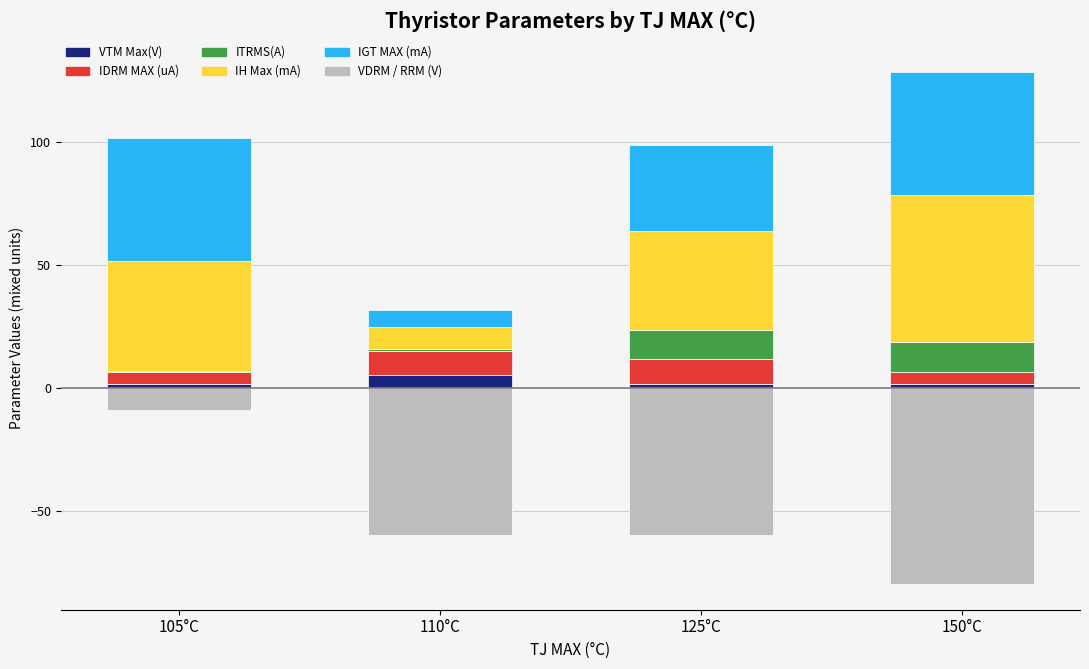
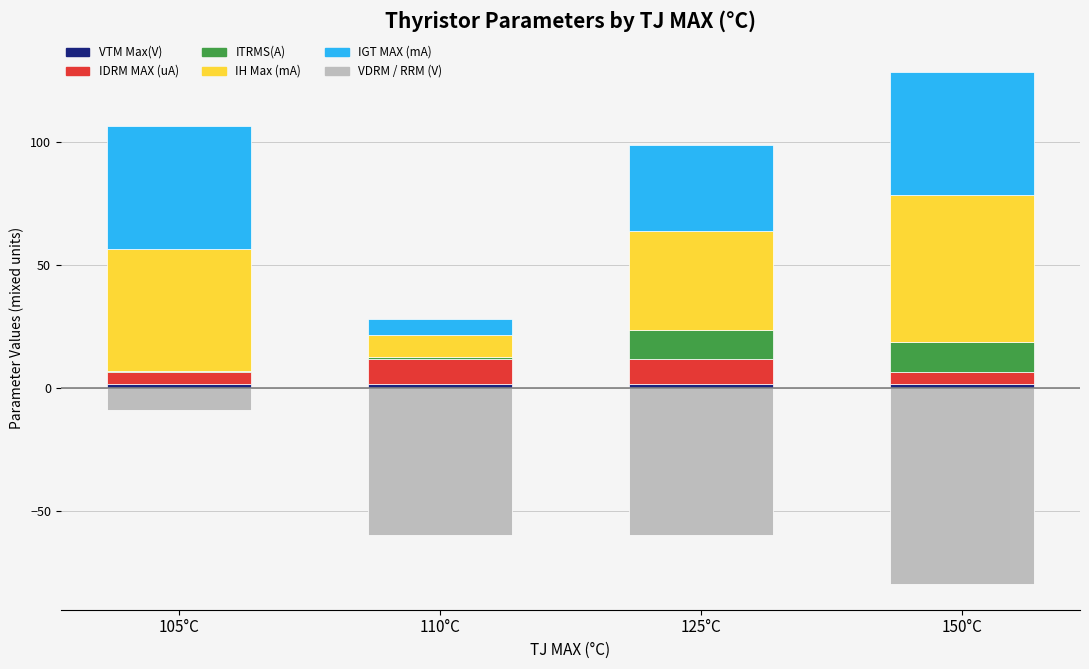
  {
    "VTM Max(V)": {
      "105°C": 2,
-     "110°C": 5,
+     "110°C": 2,
      "125°C": 2,
      "150°C": 2
    },
    "IDRM MAX (uA)": {
      "105°C": 5,
      "110°C": 10,
      "125°C": 10,
      "150°C": 5
    },
    "ITRMS(A)": {
      "125°C": 12,
      "150°C": 12
    },
    "IH Max (mA)": {
-     "105°C": 45,
+     "105°C": 50,
      "110°C": 9,
      "125°C": 40,
      "150°C": 60
    },
    "IGT MAX (mA)": {
      "105°C": 50,
      "110°C": 7,
      "125°C": 35,
      "150°C": 50
    },
    "VDRM / RRM (V)": {
      "105°C": -9,
      "110°C": -60,
      "125°C": -60,
      "150°C": -80
    }
  }
